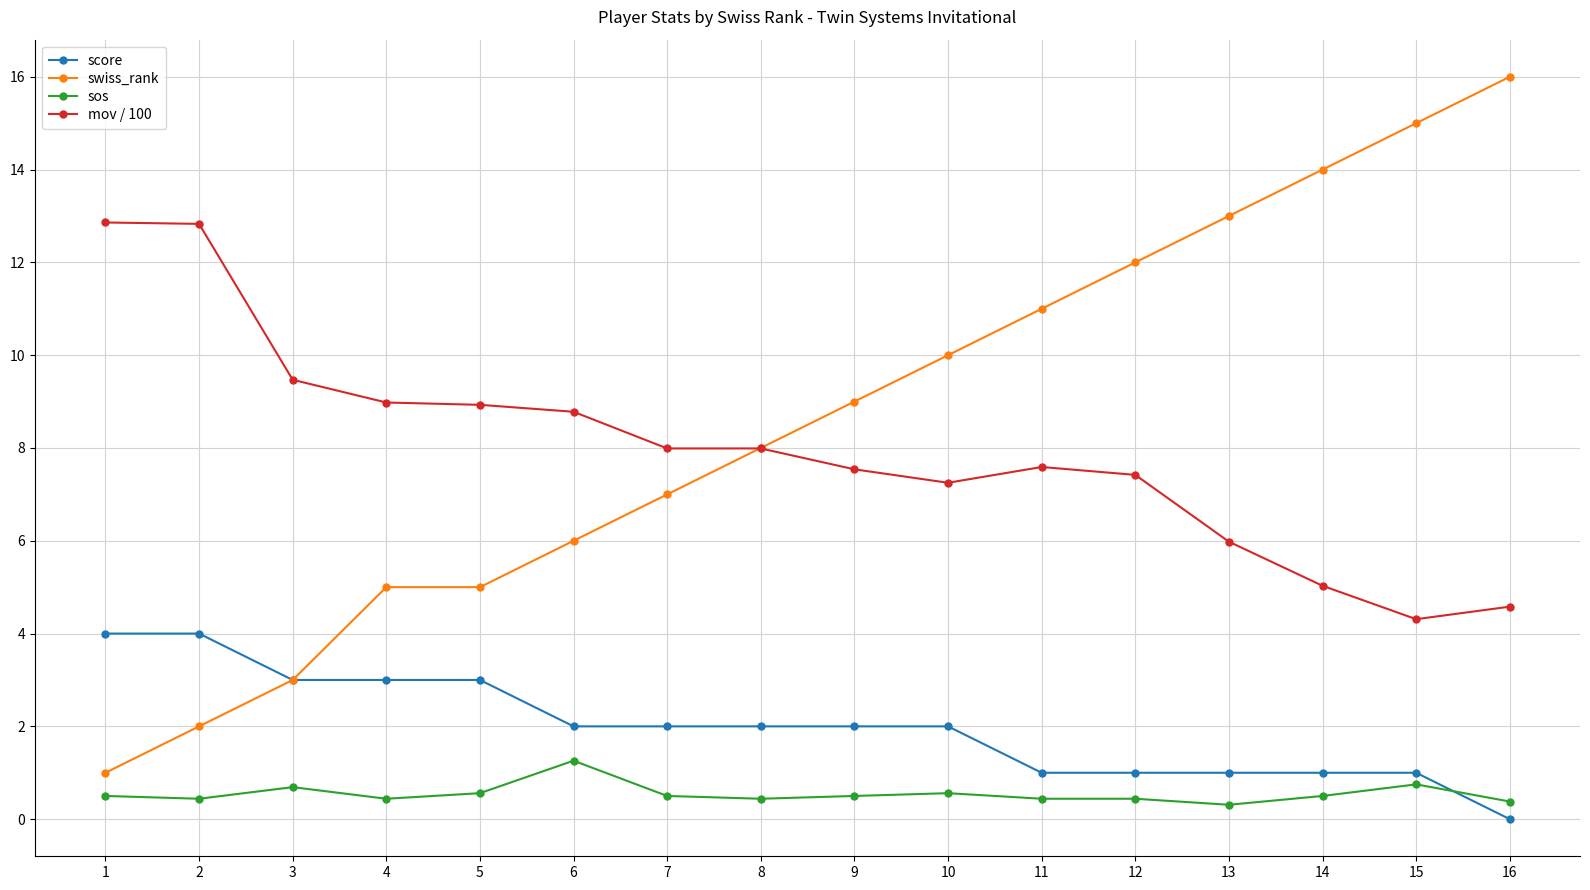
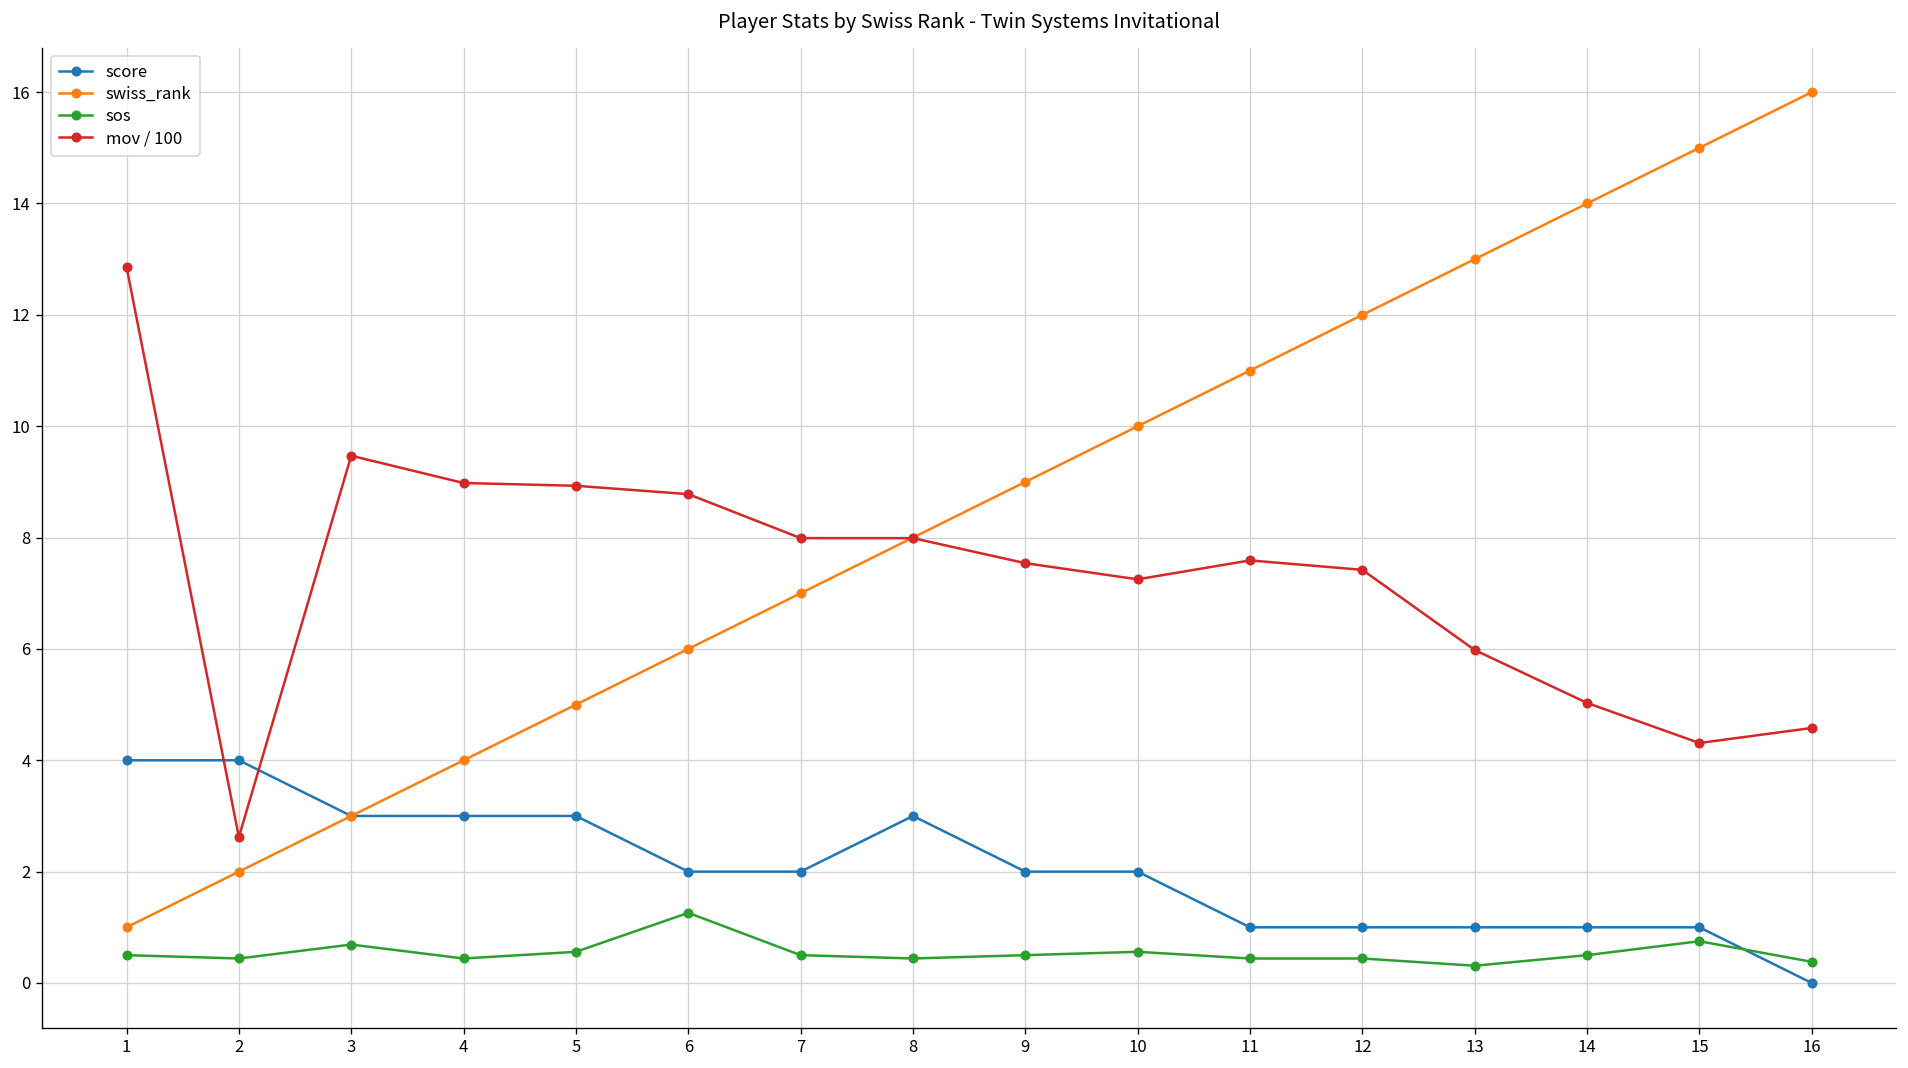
  {
    "score": {
      "1": 4,
      "2": 4,
      "4": 3,
      "5": 3,
      "6": 2,
      "7": 2,
-     "8": 2,
+     "8": 3,
      "9": 2,
      "10": 2,
      "11": 1,
      "12": 1,
      "13": 1,
      "14": 1,
      "15": 1,
      "16": 0
    },
    "swiss_rank": {
      "1": 1,
      "2": 2,
-     "4": 5,
+     "4": 4,
      "5": 5,
      "6": 6,
      "7": 7,
      "9": 9,
      "10": 10,
      "11": 11,
      "12": 12,
      "13": 13,
      "14": 14,
      "15": 15,
      "16": 16
    },
    "sos": {
      "1": 0.5,
      "2": 0.4,
      "3": 0.7,
      "4": 0.4,
      "5": 0.6,
      "6": 1.3,
      "7": 0.5,
      "8": 0.4,
      "9": 0.5,
      "10": 0.6,
      "11": 0.4,
      "12": 0.4,
      "13": 0.3,
      "14": 0.5,
      "15": 0.8,
      "16": 0.4
    },
    "mov / 100": {
      "1": 12.9,
-     "2": 12.8,
+     "2": 2.6,
      "3": 9.5,
      "4": 9.0,
      "5": 8.9,
      "6": 8.8,
      "7": 8.0,
      "9": 7.5,
      "10": 7.3,
      "11": 7.6,
      "12": 7.4,
      "13": 6.0,
      "14": 5.0,
      "15": 4.3,
      "16": 4.6
    }
  }
